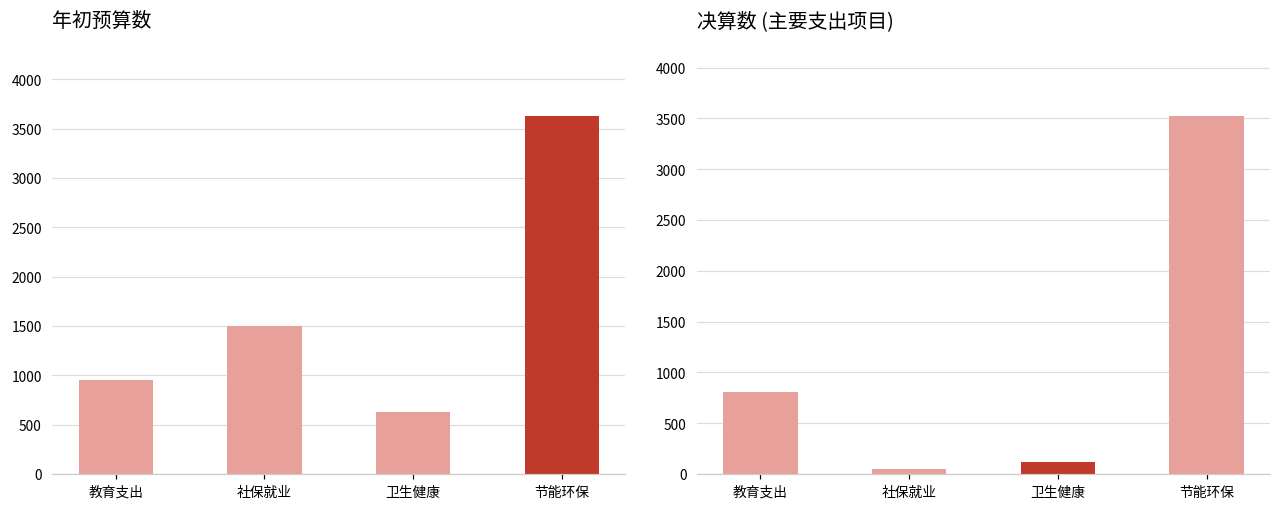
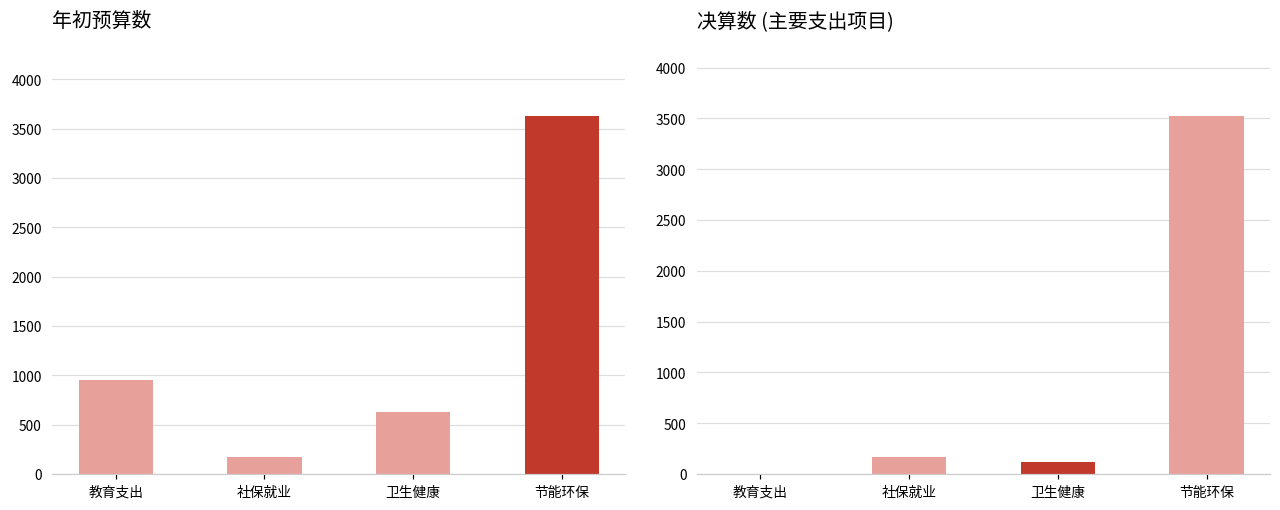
  {
    "年初预算数": {
      "教育支出": 1000,
-     "社保就业": 1500,
+     "社保就业": 200,
      "卫生健康": 600,
      "节能环保": 3600
    },
    "决算数 (主要支出项目)": {
-     "教育支出": 800,
-     "社保就业": 0,
+     "教育支出": 0,
+     "社保就业": 200,
      "卫生健康": 100,
      "节能环保": 3500
    }
  }
